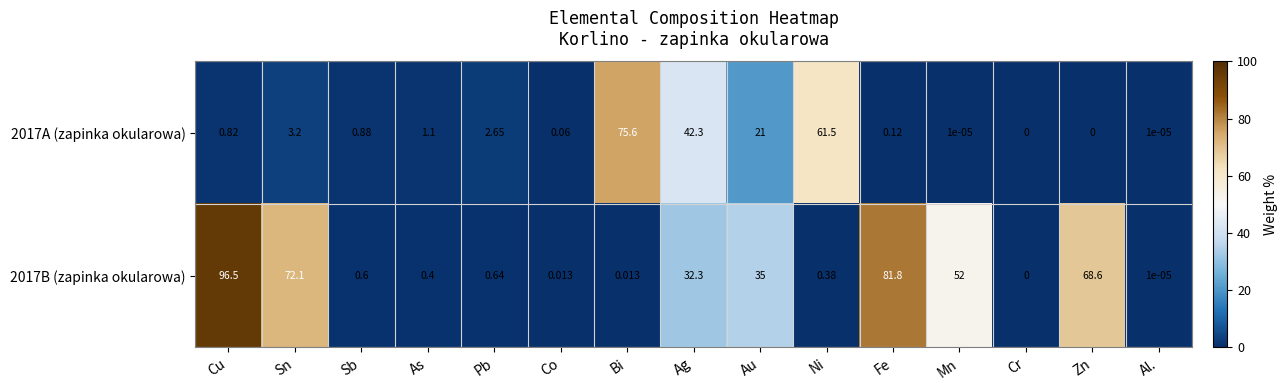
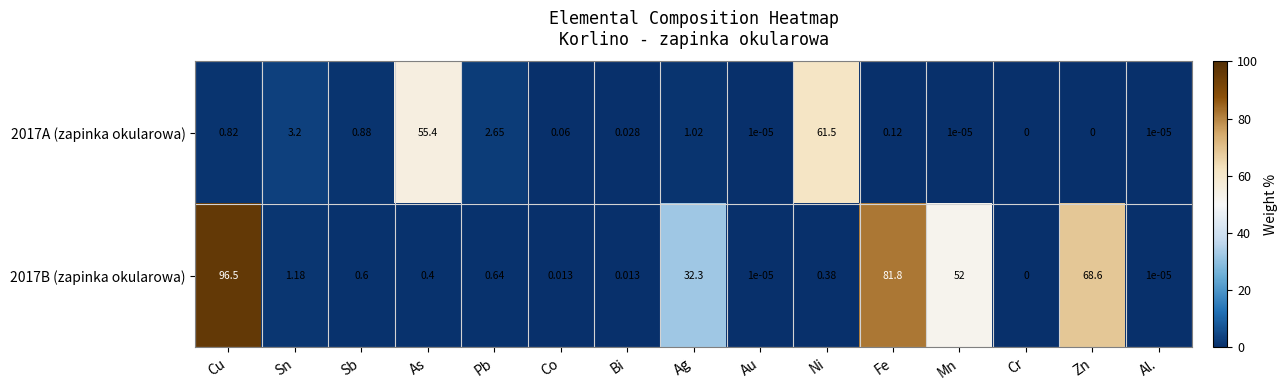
  {
    "2017A (zapinka okularowa)": {
      "Cu": "0.82",
      "Sn": "3.2",
      "Sb": "0.88",
-     "As": "1.1",
+     "As": "55.4",
      "Pb": "2.65",
      "Co": "0.06",
-     "Bi": "75.6",
-     "Ag": "42.3",
-     "Au": "21",
+     "Bi": "0.028",
+     "Ag": "1.02",
+     "Au": "1e-05",
      "Ni": "61.5",
      "Fe": "0.12",
      "Mn": "1e-05",
      "Cr": "0",
      "Zn": "0",
      "Al.": "1e-05"
    },
    "2017B (zapinka okularowa)": {
      "Cu": "96.5",
-     "Sn": "72.1",
+     "Sn": "1.18",
      "Sb": "0.6",
      "As": "0.4",
      "Pb": "0.64",
      "Co": "0.013",
      "Bi": "0.013",
      "Ag": "32.3",
-     "Au": "35",
+     "Au": "1e-05",
      "Ni": "0.38",
      "Fe": "81.8",
      "Mn": "52",
      "Cr": "0",
      "Zn": "68.6",
      "Al.": "1e-05"
    }
  }
